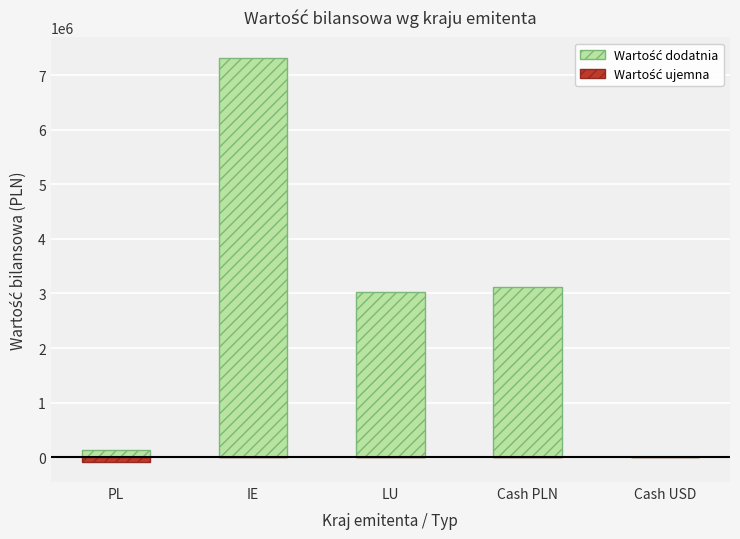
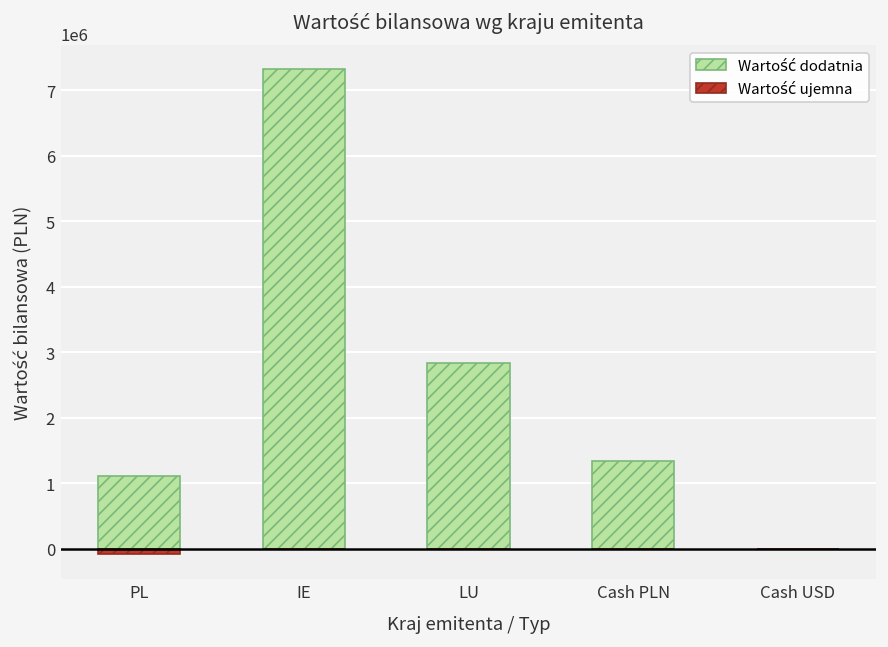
  {
    "Wartość dodatnia": {
-     "PL": 100000,
+     "PL": 1100000,
      "IE": 7300000,
-     "LU": 3000000,
-     "Cash PLN": 3100000
+     "LU": 2800000,
+     "Cash PLN": 1300000
    },
    "Wartość ujemna": {
      "PL": -100000,
      "IE": 0,
      "LU": 0,
      "Cash PLN": 0,
      "Cash USD": 0
    }
  }
